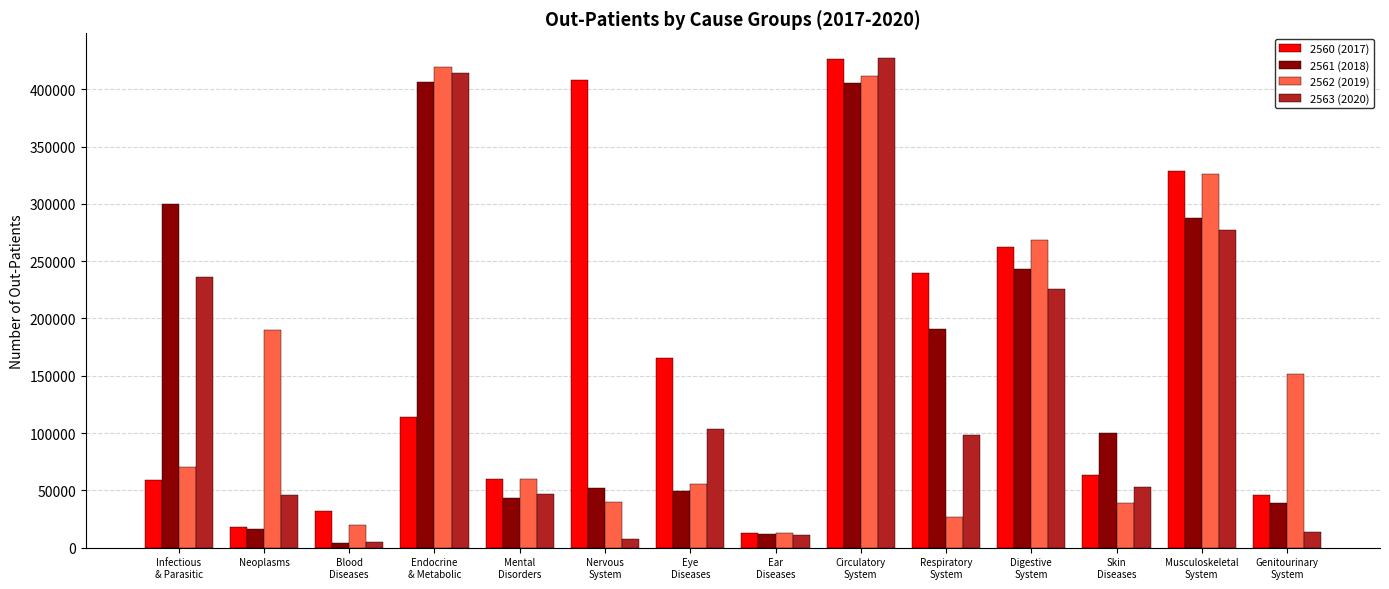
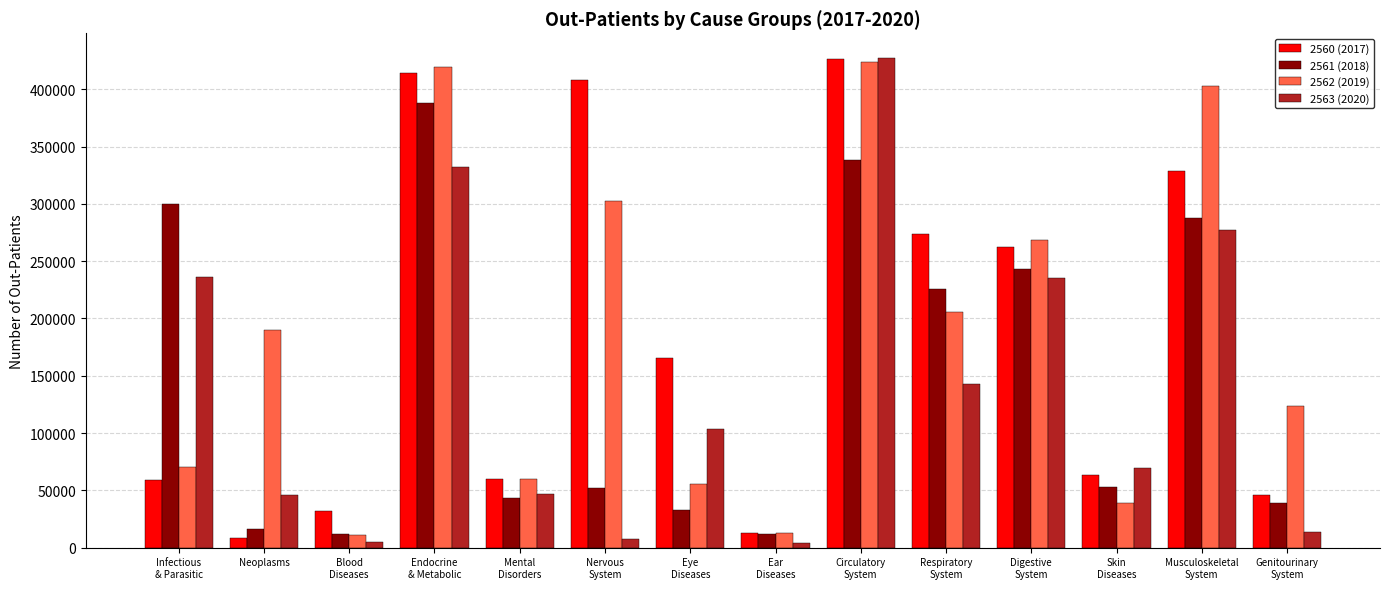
  {
    "2560 (2017)": {
      "Infectious & Parasitic": 59000,
-     "Neoplasms": 18000,
+     "Neoplasms": 8000,
      "Blood Diseases": 32000,
-     "Endocrine & Metabolic": 114000,
+     "Endocrine & Metabolic": 414000,
      "Mental Disorders": 60000,
      "Nervous System": 408000,
      "Eye Diseases": 165000,
      "Ear Diseases": 13000,
      "Circulatory System": 426000,
-     "Respiratory System": 239000,
+     "Respiratory System": 274000,
      "Digestive System": 262000,
      "Skin Diseases": 63000,
      "Musculoskeletal System": 328000,
      "Genitourinary System": 46000
    },
    "2561 (2018)": {
      "Infectious & Parasitic": 300000,
      "Neoplasms": 16000,
-     "Blood Diseases": 4000,
-     "Endocrine & Metabolic": 406000,
+     "Blood Diseases": 12000,
+     "Endocrine & Metabolic": 388000,
      "Mental Disorders": 43000,
      "Nervous System": 52000,
-     "Eye Diseases": 49000,
+     "Eye Diseases": 33000,
      "Ear Diseases": 12000,
-     "Circulatory System": 405000,
-     "Respiratory System": 191000,
+     "Circulatory System": 338000,
+     "Respiratory System": 226000,
      "Digestive System": 243000,
-     "Skin Diseases": 100000,
+     "Skin Diseases": 53000,
      "Musculoskeletal System": 288000,
      "Genitourinary System": 39000
    },
    "2562 (2019)": {
      "Infectious & Parasitic": 70000,
      "Neoplasms": 190000,
-     "Blood Diseases": 20000,
+     "Blood Diseases": 11000,
      "Endocrine & Metabolic": 420000,
      "Mental Disorders": 60000,
-     "Nervous System": 40000,
+     "Nervous System": 303000,
      "Eye Diseases": 56000,
      "Ear Diseases": 13000,
-     "Circulatory System": 411000,
-     "Respiratory System": 27000,
+     "Circulatory System": 424000,
+     "Respiratory System": 206000,
      "Digestive System": 268000,
      "Skin Diseases": 39000,
-     "Musculoskeletal System": 326000,
-     "Genitourinary System": 151000
+     "Musculoskeletal System": 403000,
+     "Genitourinary System": 123000
    },
    "2563 (2020)": {
      "Infectious & Parasitic": 236000,
      "Neoplasms": 46000,
      "Blood Diseases": 5000,
-     "Endocrine & Metabolic": 414000,
+     "Endocrine & Metabolic": 332000,
      "Mental Disorders": 47000,
      "Nervous System": 8000,
      "Eye Diseases": 104000,
-     "Ear Diseases": 11000,
+     "Ear Diseases": 4000,
      "Circulatory System": 427000,
-     "Respiratory System": 98000,
-     "Digestive System": 226000,
-     "Skin Diseases": 53000,
+     "Respiratory System": 143000,
+     "Digestive System": 235000,
+     "Skin Diseases": 69000,
      "Musculoskeletal System": 277000,
      "Genitourinary System": 13000
    }
  }
